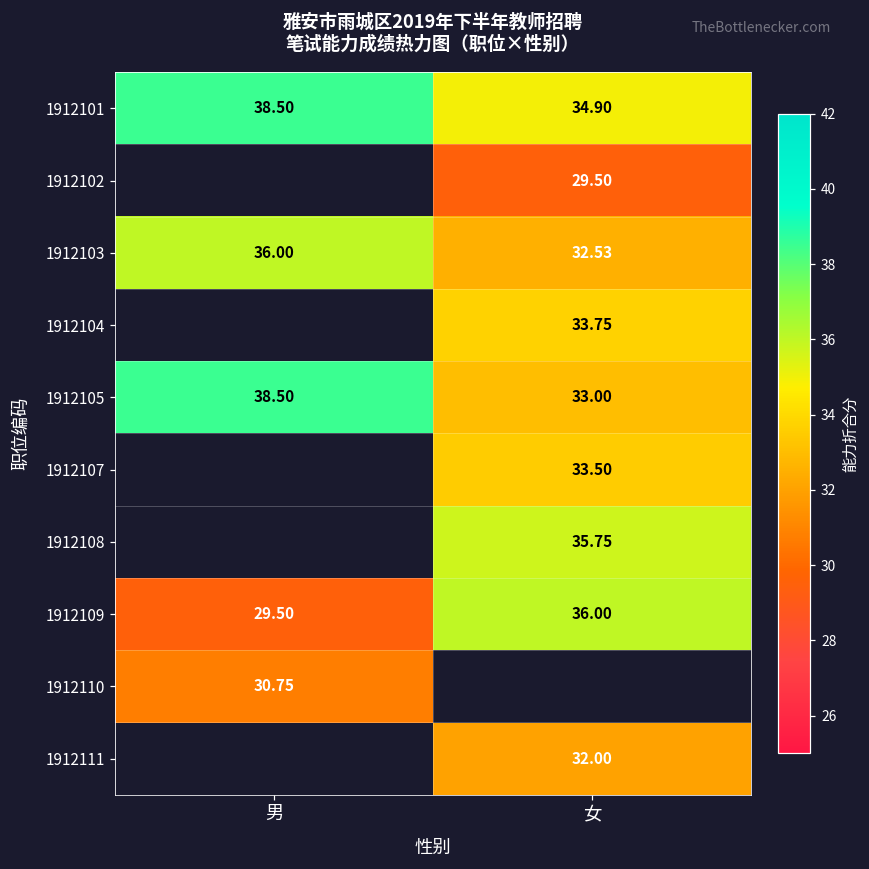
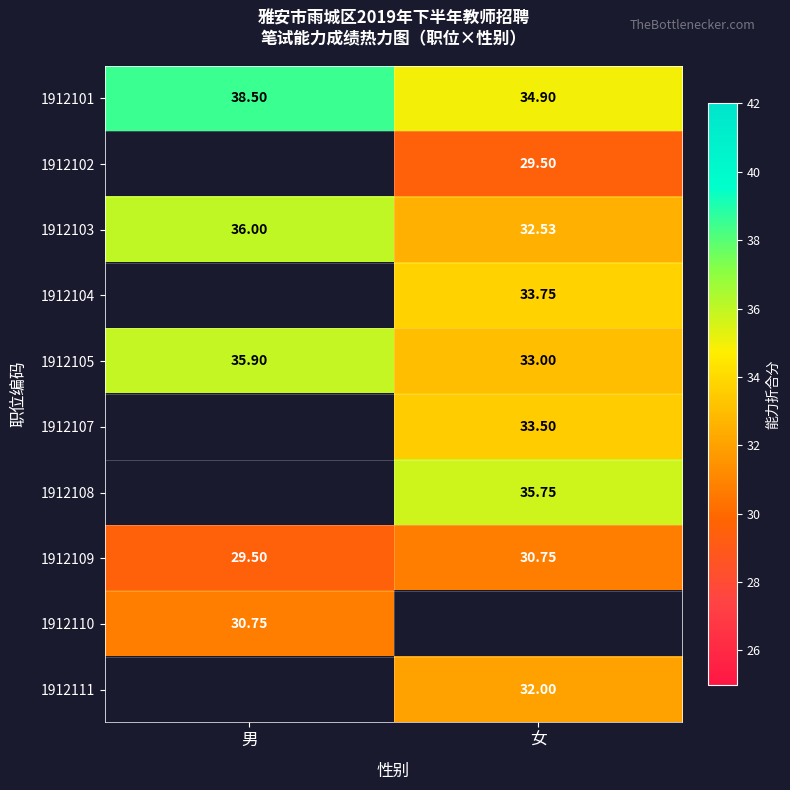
  {
    "1912101": {
      "男": 38.50,
      "女": 34.90
    },
    "1912102": {
      "女": 29.50
    },
    "1912103": {
      "男": 36.00,
      "女": 32.53
    },
    "1912104": {
      "女": 33.75
    },
    "1912105": {
-     "男": 38.50,
+     "男": 35.90,
      "女": 33.00
    },
    "1912107": {
      "女": 33.50
    },
    "1912108": {
      "女": 35.75
    },
    "1912109": {
      "男": 29.50,
-     "女": 36.00
+     "女": 30.75
    },
    "1912110": {
      "男": 30.75
    },
    "1912111": {
      "女": 32.00
    }
  }
